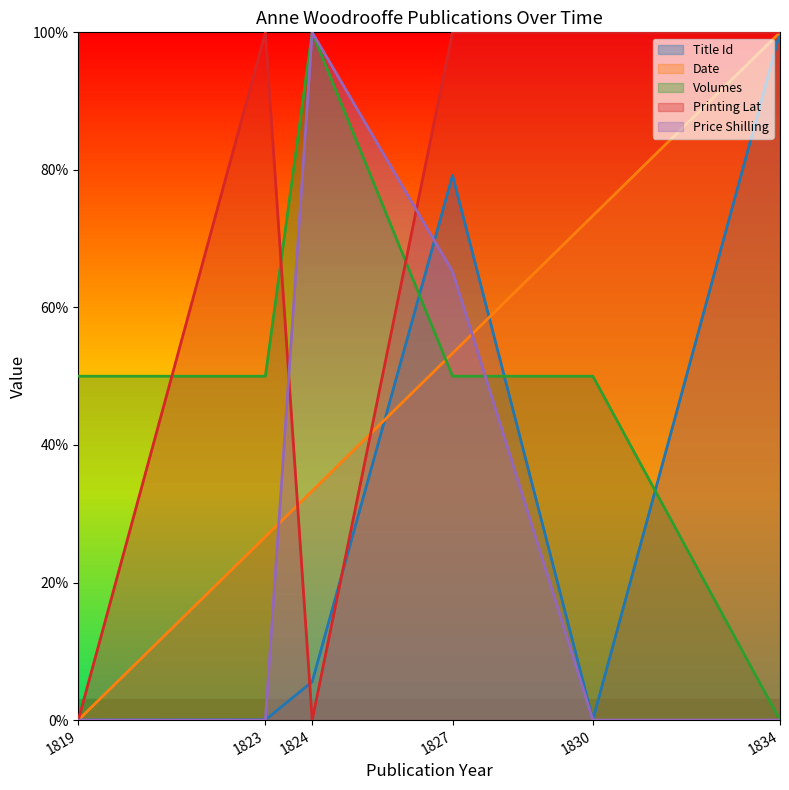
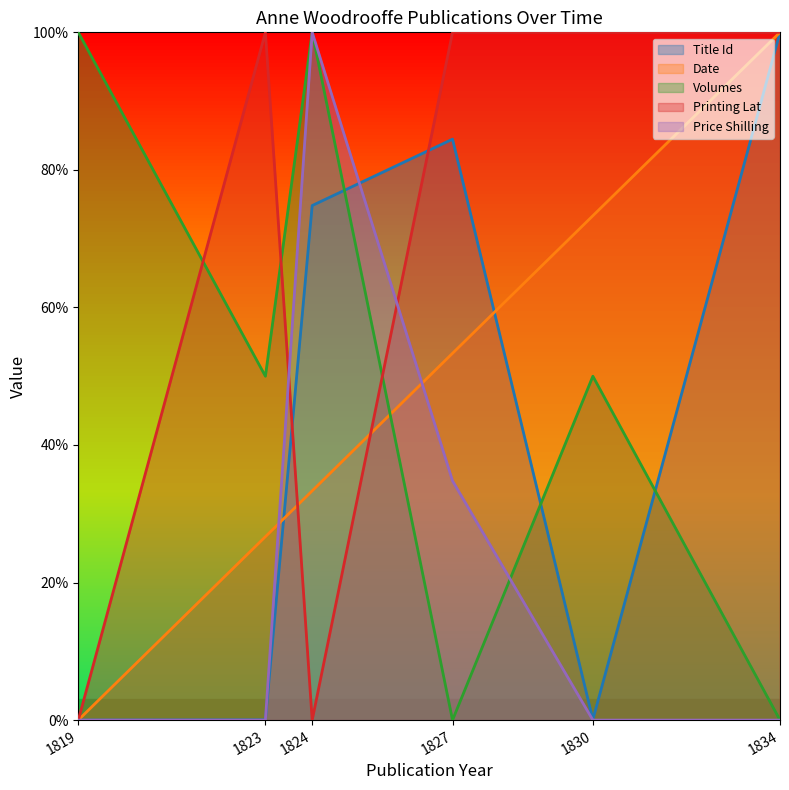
  {
    "Title Id": {
-     "1824": "6%",
-     "1827": "79%"
+     "1824": "75%",
+     "1827": "84%"
    },
    "Volumes": {
-     "1819": "50%",
+     "1819": "100%",
      "1823": "50%",
-     "1827": "50%",
+     "1827": "0%",
      "1830": "50%"
    },
    "Price Shilling": {
-     "1827": "65%"
+     "1827": "35%"
    }
  }
